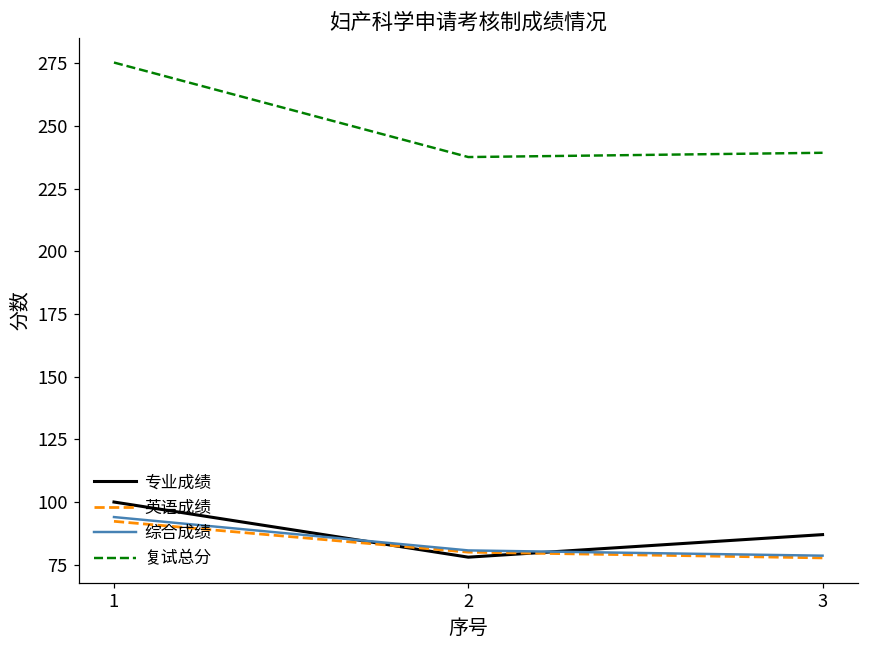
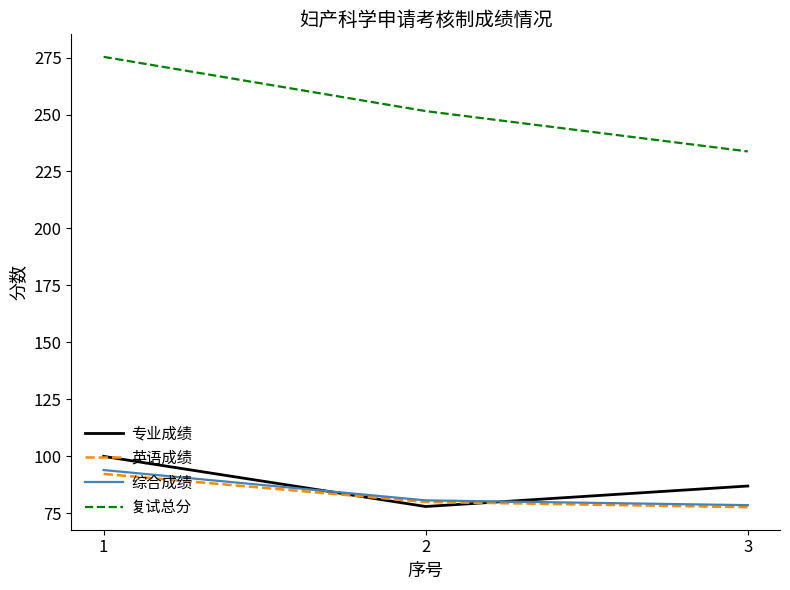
  {
    "专业成绩": {
      "1": 100,
      "2": 78,
      "3": 87
    },
    "英语成绩": {
      "1": 92
    },
    "综合成绩": {
      "1": 94
    },
    "复试总分": {
      "1": 275,
-     "2": 238,
-     "3": 239
+     "2": 252,
+     "3": 234
    }
  }
